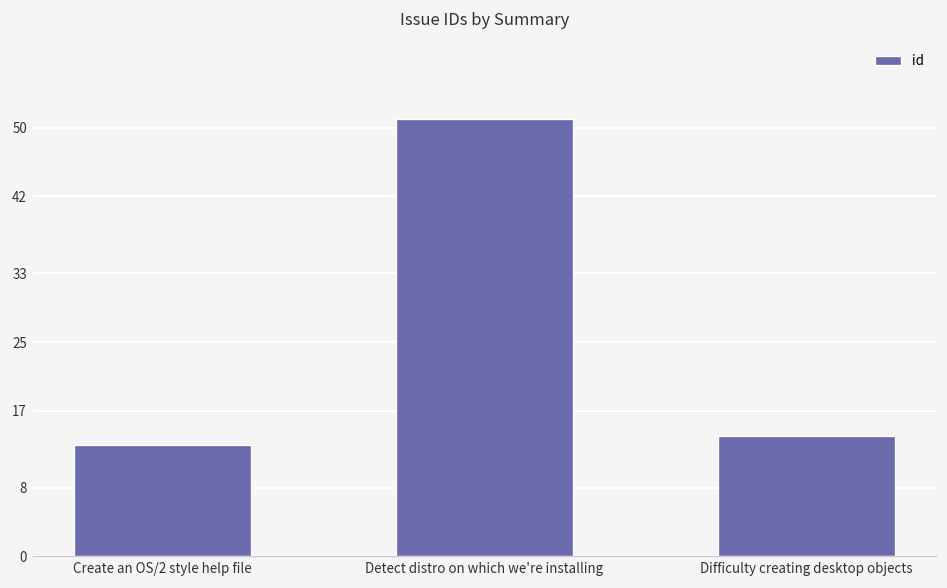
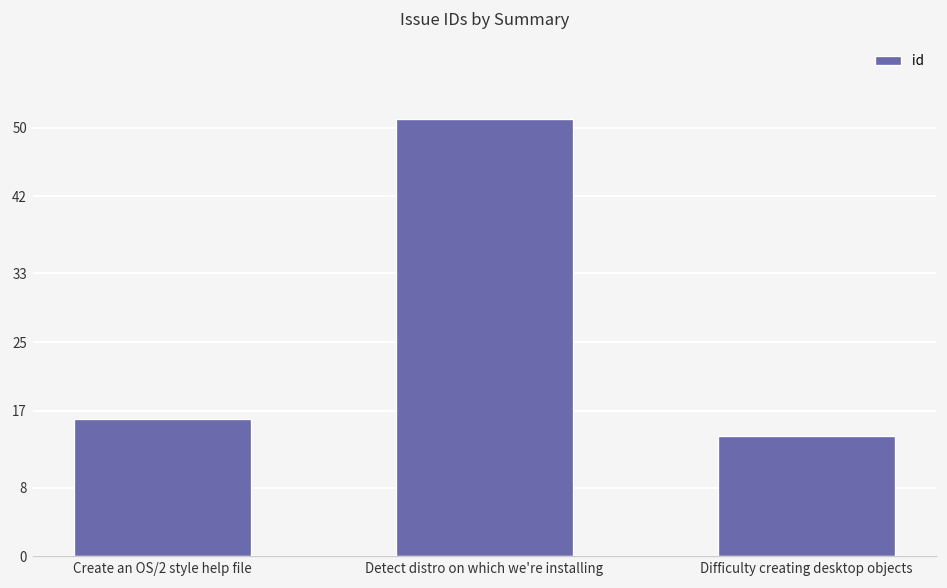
  {
-   "Create an OS/2 style help file": 13,
+   "Create an OS/2 style help file": 16,
    "Detect distro on which we're installing": 51,
    "Difficulty creating desktop objects": 14
  }
